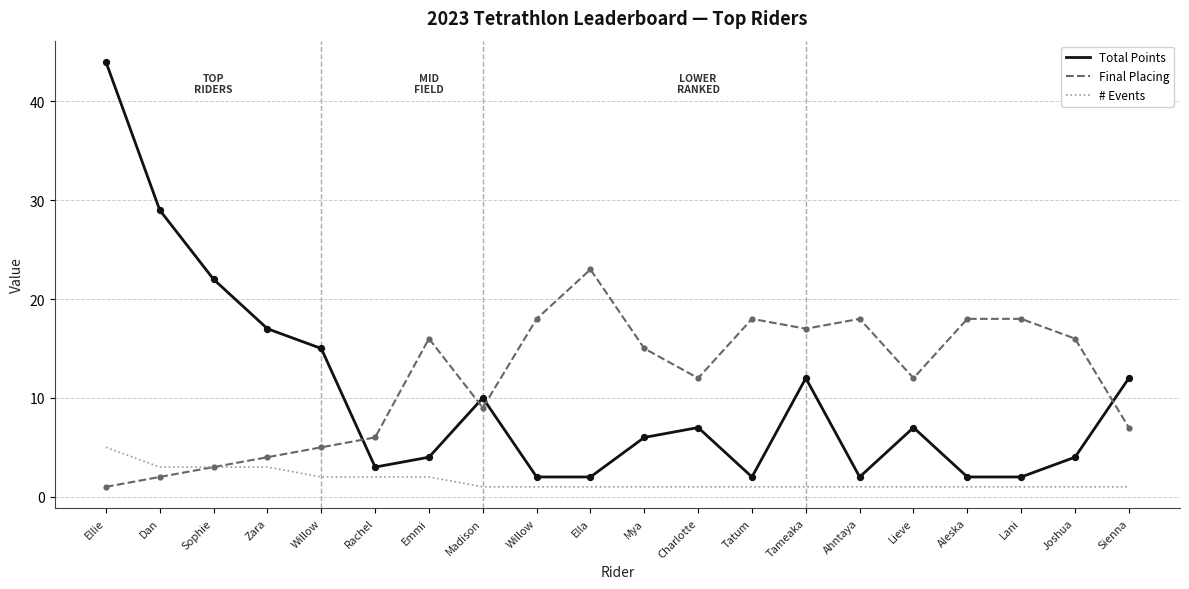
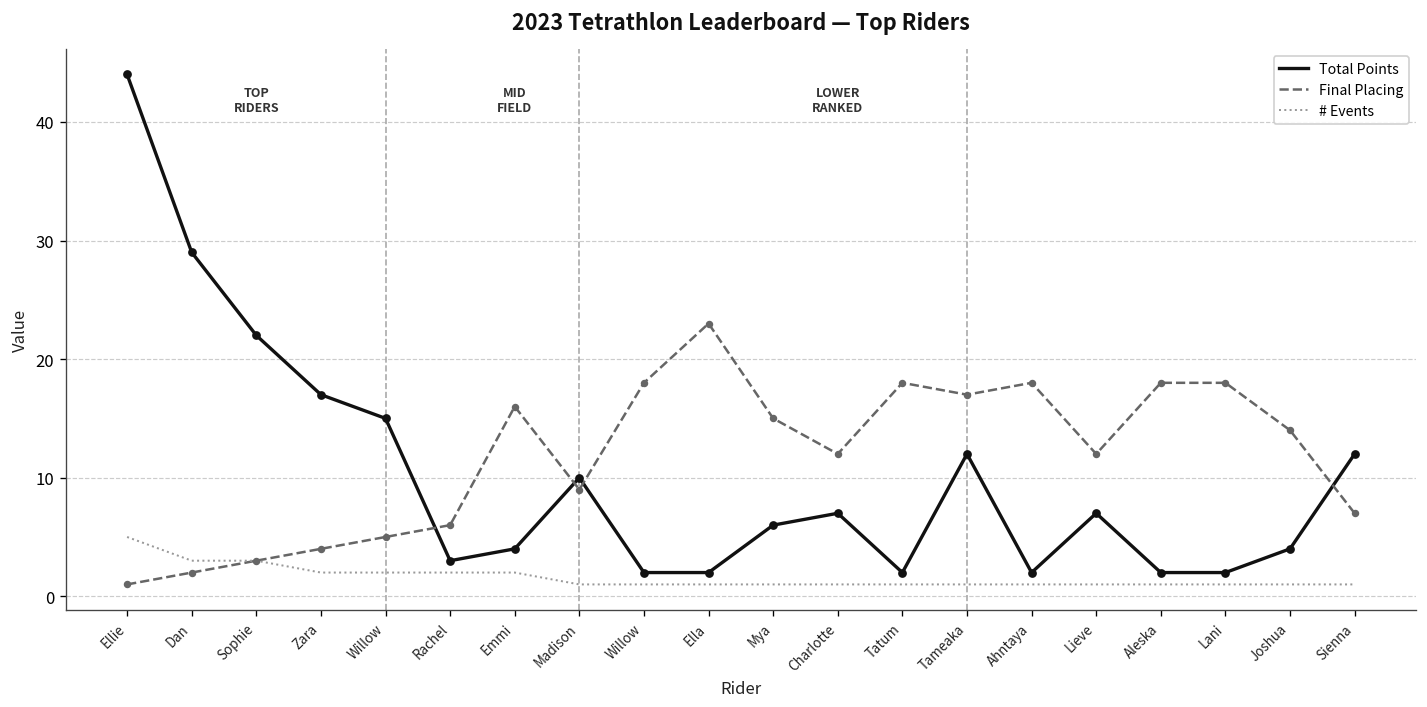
  {
    "Total Points": {
      "Ellie": 44,
      "Dan": 29,
      "Sophie": 22,
      "Zara": 17,
      "Rachel": 3,
      "Emmi": 4,
      "Madison": 10,
      "Ella": 2,
      "Mya": 6,
      "Charlotte": 7,
      "Tatum": 2,
      "Tameaka": 12,
      "Ahntaya": 2,
      "Lieve": 7,
      "Aleska": 2,
      "Lani": 2,
      "Joshua": 4,
      "Sienna": 12
    },
    "Final Placing": {
      "Ellie": 1,
      "Dan": 2,
      "Zara": 4,
      "Rachel": 6,
      "Emmi": 16,
      "Madison": 9,
      "Ella": 23,
      "Mya": 15,
      "Charlotte": 12,
      "Tatum": 18,
      "Tameaka": 17,
      "Ahntaya": 18,
      "Lieve": 12,
      "Aleska": 18,
      "Lani": 18,
-     "Joshua": 16,
+     "Joshua": 14,
      "Sienna": 7
    },
    "# Events": {
      "Ellie": 5,
      "Dan": 3,
-     "Zara": 3,
+     "Zara": 2,
      "Rachel": 2,
      "Emmi": 2,
      "Madison": 1,
      "Ella": 1,
      "Mya": 1,
      "Charlotte": 1,
      "Tatum": 1,
      "Tameaka": 1,
      "Ahntaya": 1,
      "Lieve": 1,
      "Aleska": 1,
      "Lani": 1,
      "Joshua": 1,
      "Sienna": 1
    }
  }
